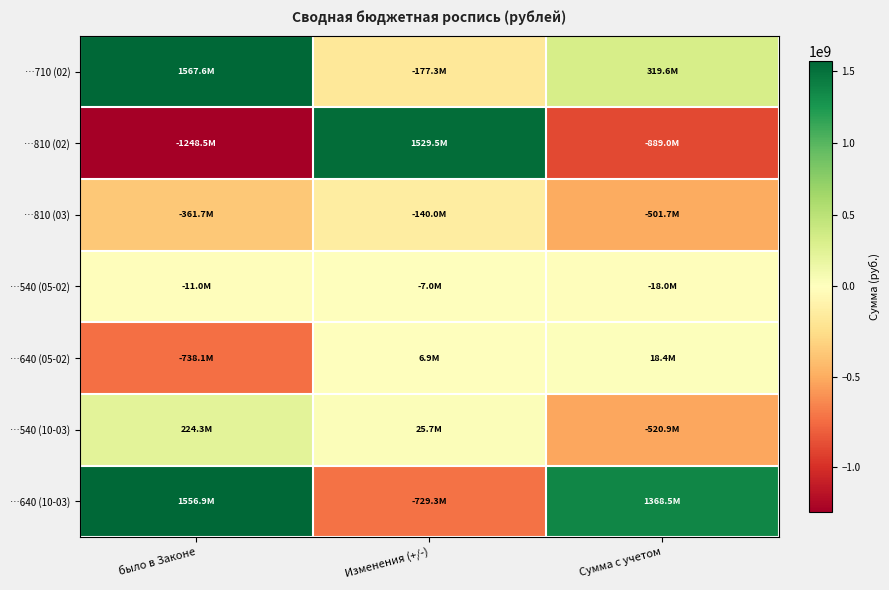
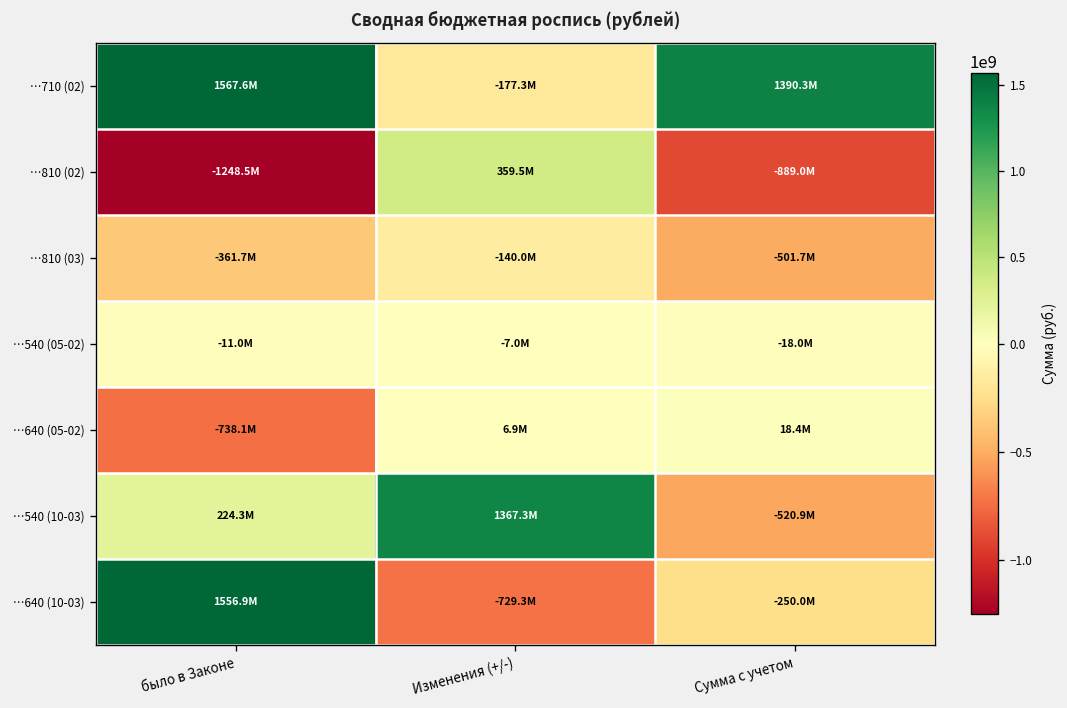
  {
    "…710 (02)": {
      "было в Законе": "1567.6M",
      "Изменения (+/-)": "-177.3M",
-     "Сумма с учетом": "319.6M"
+     "Сумма с учетом": "1390.3M"
    },
    "…810 (02)": {
      "было в Законе": "-1248.5M",
-     "Изменения (+/-)": "1529.5M",
+     "Изменения (+/-)": "359.5M",
      "Сумма с учетом": "-889.0M"
    },
    "…810 (03)": {
      "было в Законе": "-361.7M",
      "Изменения (+/-)": "-140.0M",
      "Сумма с учетом": "-501.7M"
    },
    "…540 (05-02)": {
      "было в Законе": "-11.0M",
      "Изменения (+/-)": "-7.0M",
      "Сумма с учетом": "-18.0M"
    },
    "…640 (05-02)": {
      "было в Законе": "-738.1M",
      "Изменения (+/-)": "6.9M",
      "Сумма с учетом": "18.4M"
    },
    "…540 (10-03)": {
      "было в Законе": "224.3M",
-     "Изменения (+/-)": "25.7M",
+     "Изменения (+/-)": "1367.3M",
      "Сумма с учетом": "-520.9M"
    },
    "…640 (10-03)": {
      "было в Законе": "1556.9M",
      "Изменения (+/-)": "-729.3M",
-     "Сумма с учетом": "1368.5M"
+     "Сумма с учетом": "-250.0M"
    }
  }
